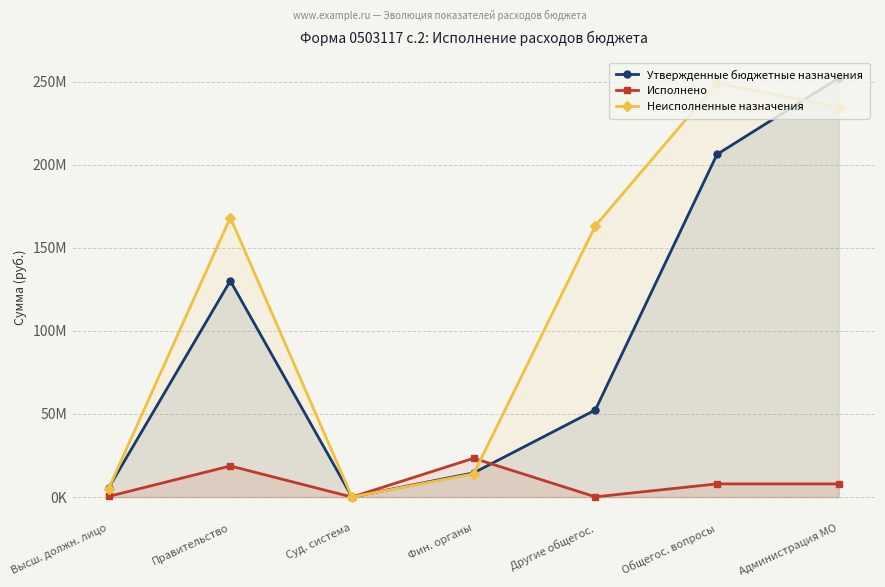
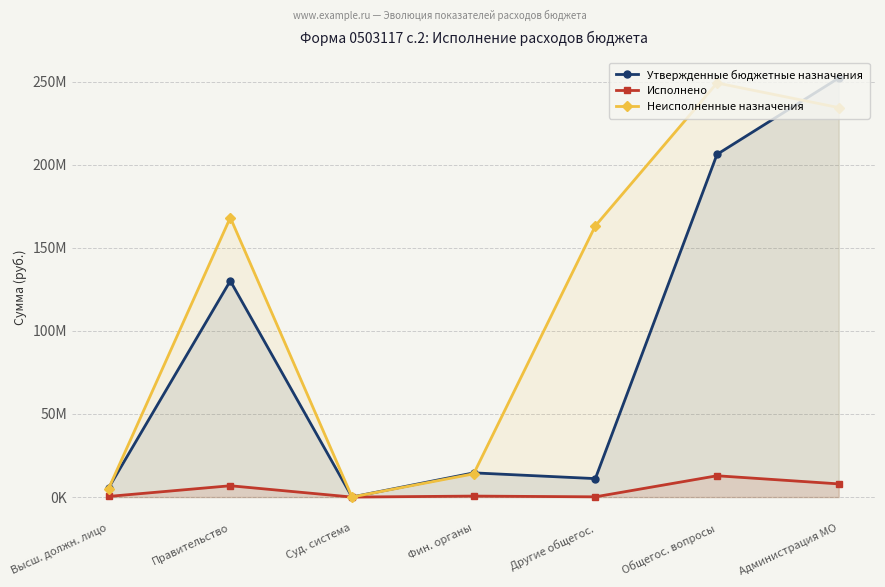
  {
    "Утвержденные бюджетные назначения": {
      "Правительство": 130000000,
-     "Другие общегос.": 52000000,
+     "Другие общегос.": 11000000,
      "Общегос. вопросы": 206000000
    },
    "Исполнено": {
      "Высш. должн. лицо": 0,
-     "Правительство": 19000000,
-     "Фин. органы": 23000000,
+     "Правительство": 7000000,
+     "Фин. органы": 1000000,
      "Другие общегос.": 0,
-     "Общегос. вопросы": 8000000,
+     "Общегос. вопросы": 13000000,
      "Администрация МО": 8000000
    },
    "Неисполненные назначения": {
      "Правительство": 168000000,
      "Другие общегос.": 163000000
    }
  }
